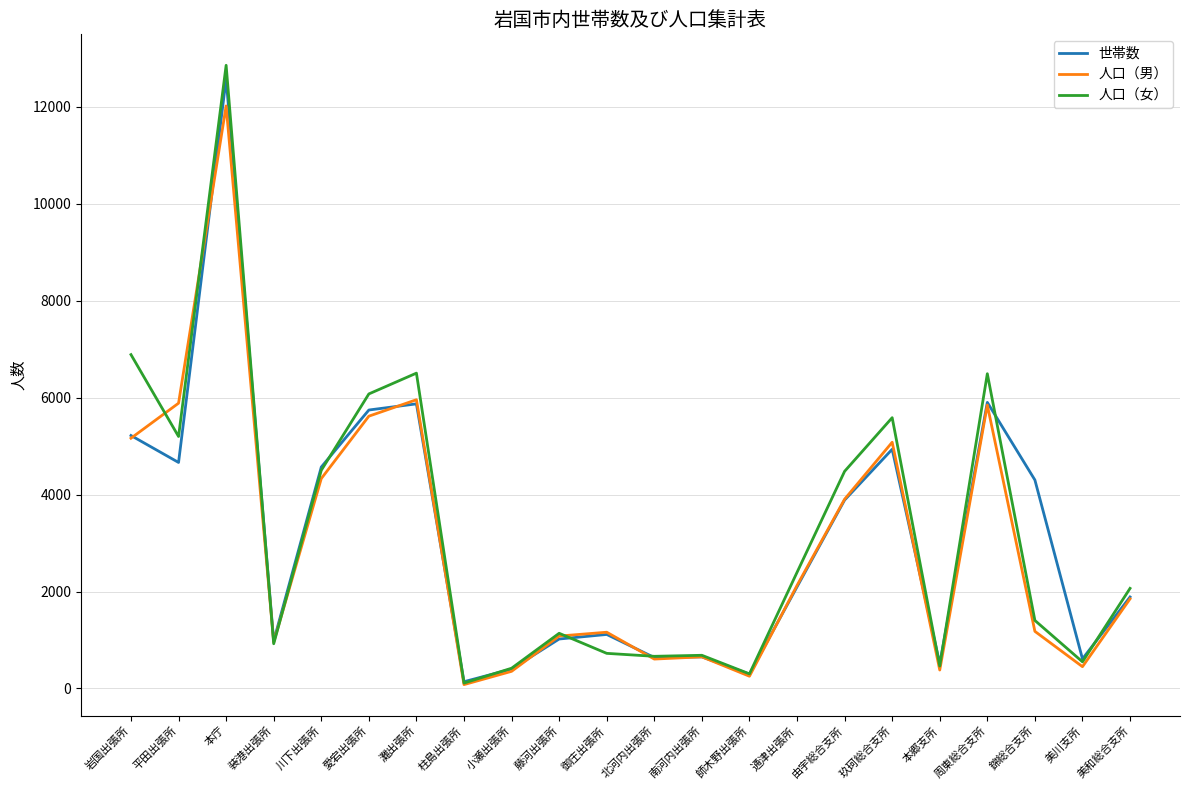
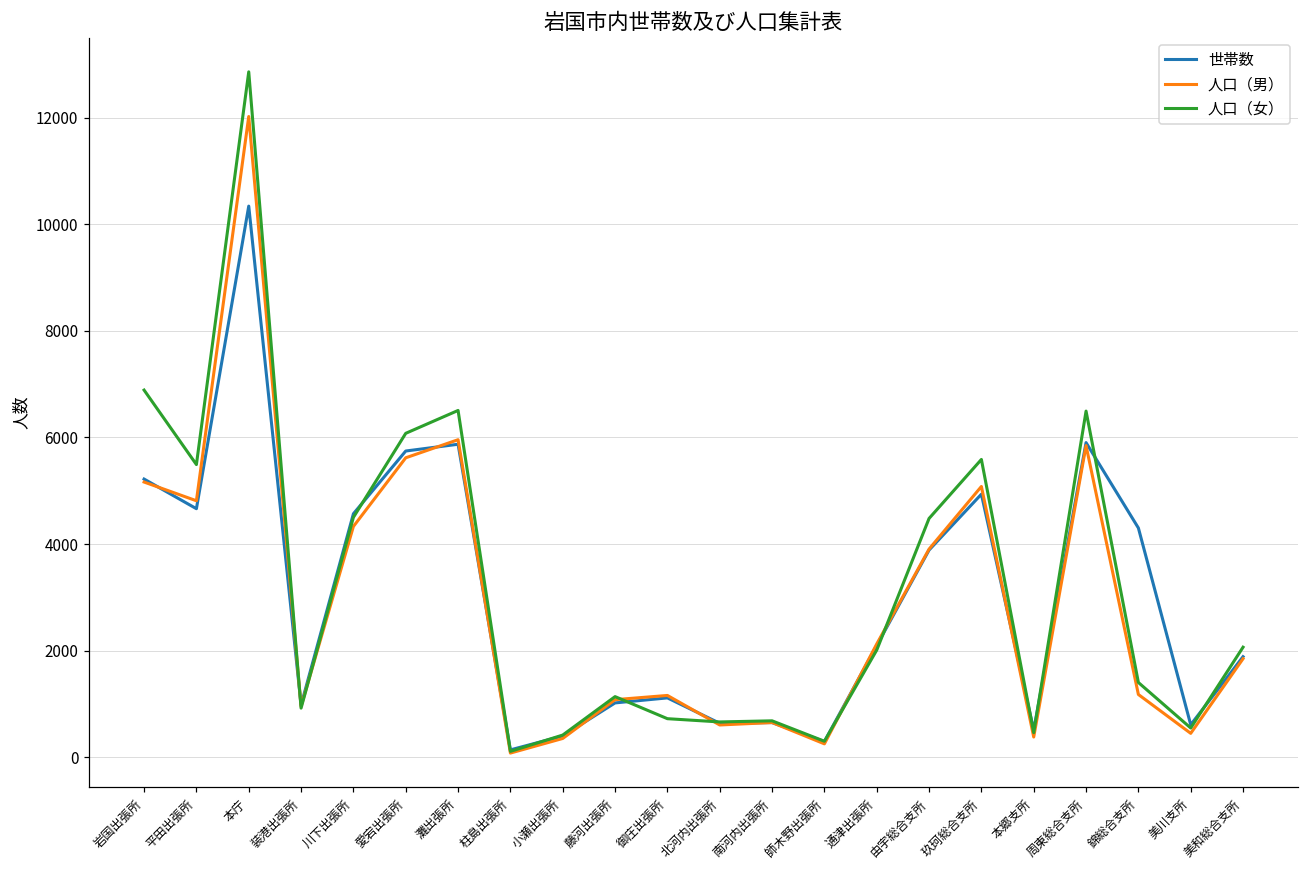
  {
    "世帯数": {
      "岩国出張所": 5200,
      "平田出張所": 4700,
-     "本庁": 12600,
+     "本庁": 10300,
      "川下出張所": 4600,
      "愛宕出張所": 5700,
      "灘出張所": 5900,
      "藤河出張所": 1000,
      "玖珂総合支所": 4900,
      "周東総合支所": 5900,
      "錦総合支所": 4300,
      "美川支所": 600
    },
    "人口（男）": {
      "岩国出張所": 5200,
-     "平田出張所": 5900,
+     "平田出張所": 4800,
      "本庁": 12000,
      "川下出張所": 4300,
      "愛宕出張所": 5600,
      "灘出張所": 6000,
      "藤河出張所": 1100,
      "玖珂総合支所": 5100,
      "本郷支所": 400,
      "周東総合支所": 5800,
      "錦総合支所": 1200,
      "美川支所": 400
    },
    "人口（女）": {
      "岩国出張所": 6900,
-     "平田出張所": 5200,
+     "平田出張所": 5500,
      "本庁": 12900,
      "川下出張所": 4500,
      "愛宕出張所": 6100,
      "灘出張所": 6500,
      "藤河出張所": 1100,
      "御庄出張所": 700,
-     "通津出張所": 2400,
+     "通津出張所": 2000,
      "由宇総合支所": 4500,
      "玖珂総合支所": 5600,
      "周東総合支所": 6500,
      "錦総合支所": 1400,
      "美川支所": 500,
      "美和総合支所": 2100
    }
  }
